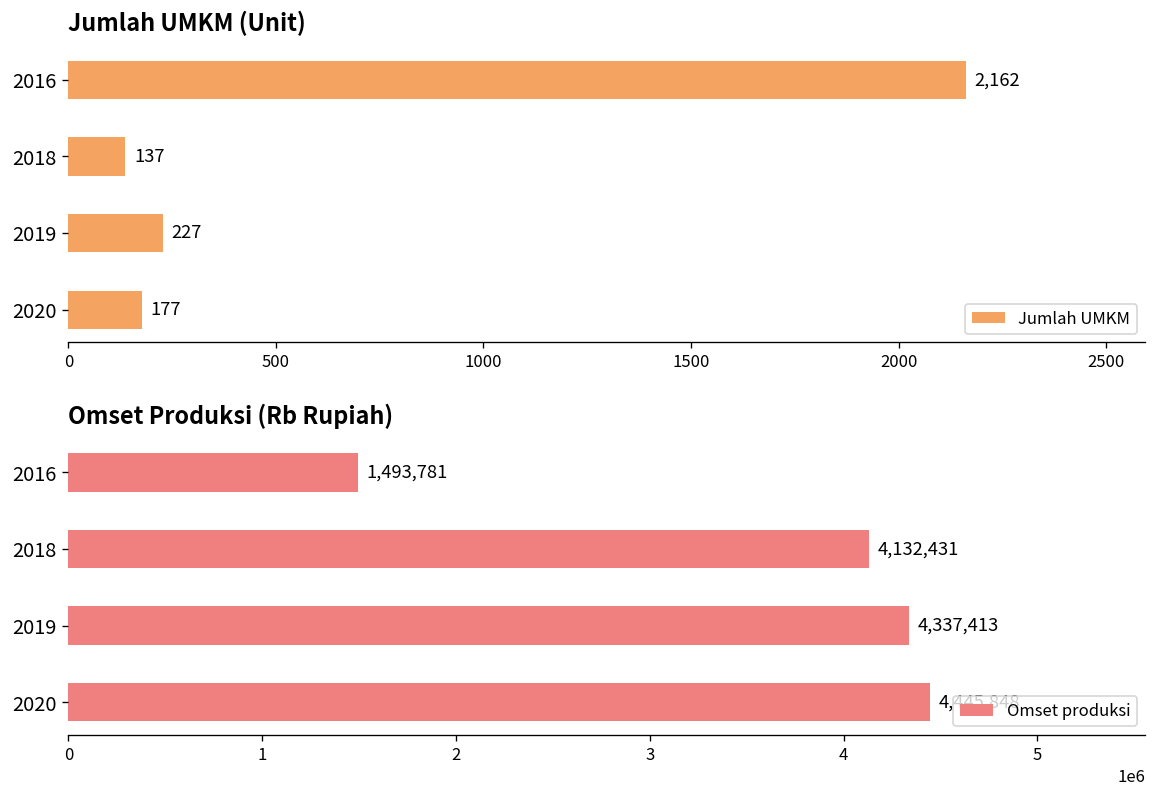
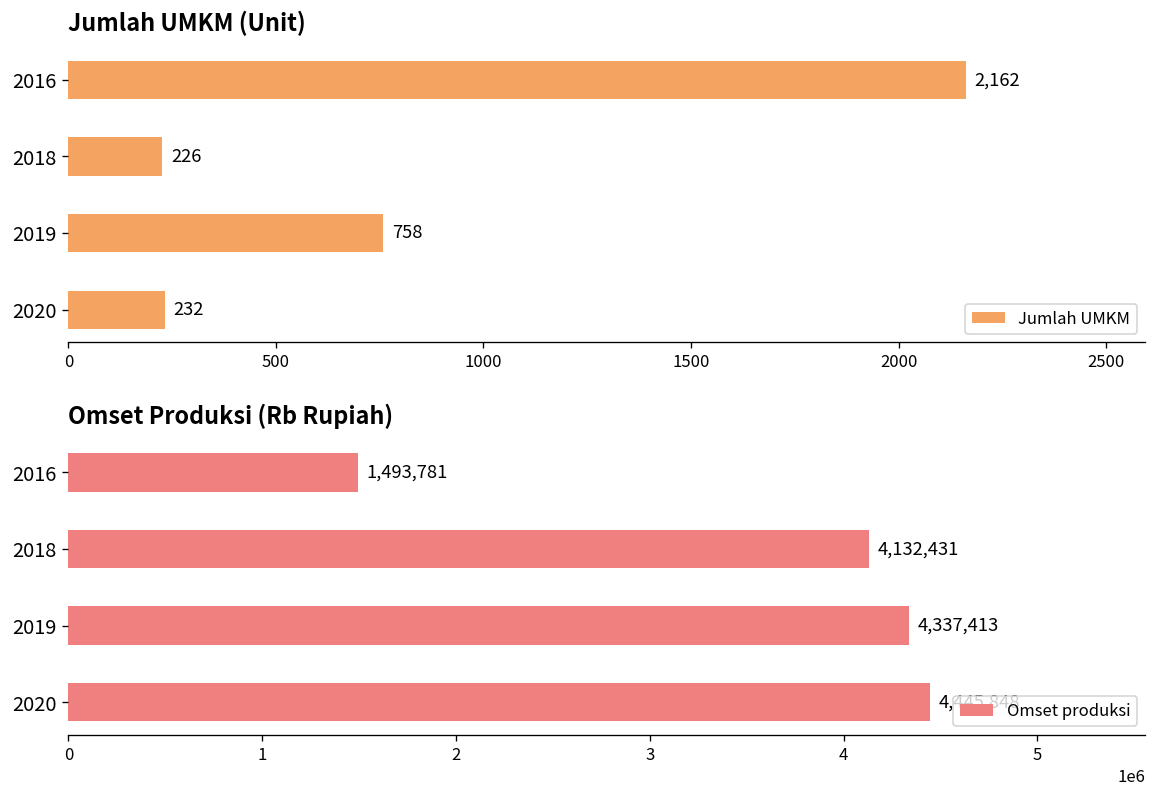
  {
    "Jumlah UMKM (Unit)": {
      "2016": "2,162",
-     "2018": "137",
-     "2019": "227",
-     "2020": "177"
+     "2018": "226",
+     "2019": "758",
+     "2020": "232"
    },
    "Omset Produksi (Rb Rupiah)": {
      "2016": "1,493,781",
      "2018": "4,132,431",
      "2019": "4,337,413"
    }
  }
